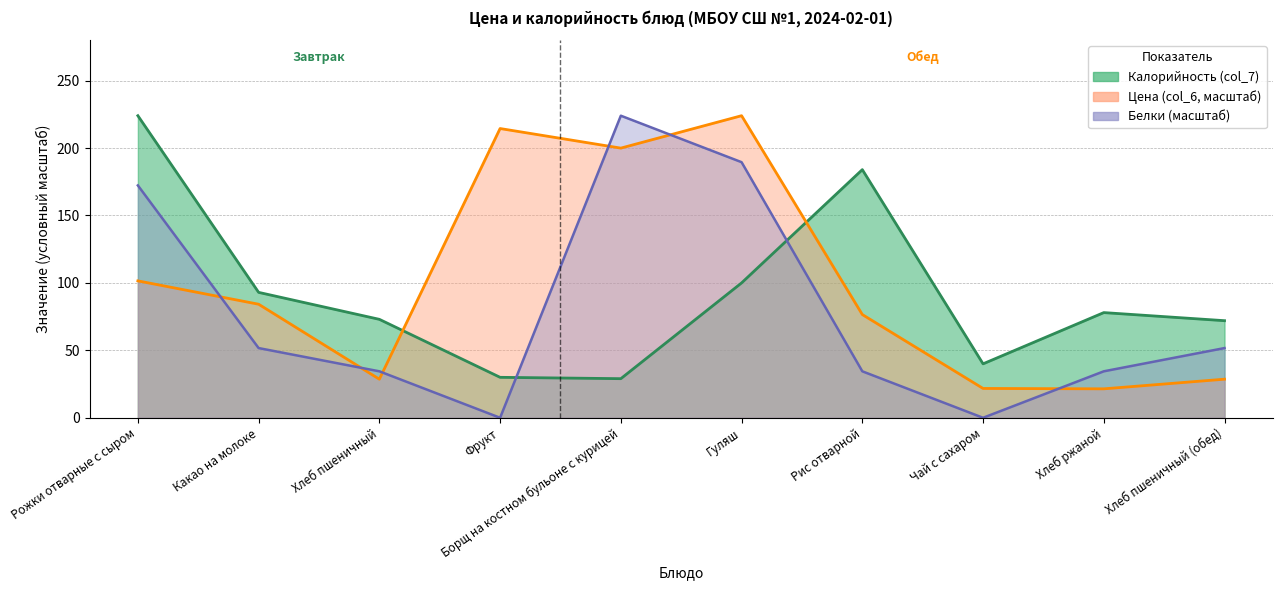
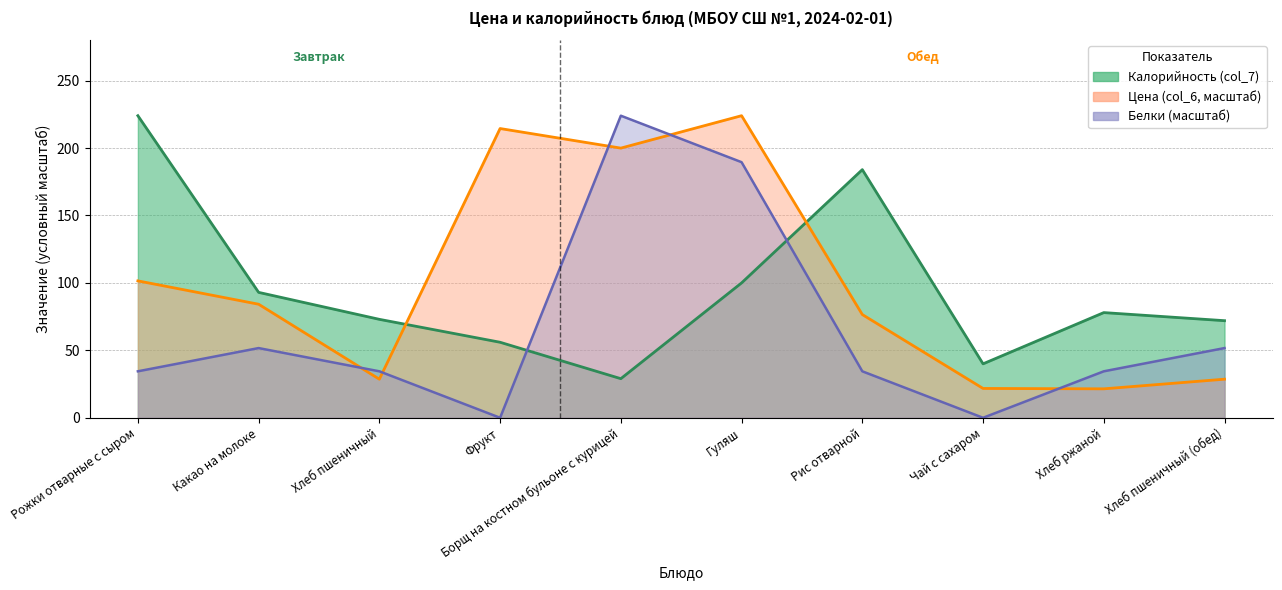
  {
    "Калорийность (col_7)": {
      "Рожки отварные с сыром": 224,
      "Какао на молоке": 93,
      "Хлеб пшеничный": 73,
-     "Фрукт": 30,
+     "Фрукт": 56,
      "Борщ на костном бульоне с курицей": 29,
      "Гуляш": 100,
      "Рис отварной": 184,
      "Чай с сахаром": 40,
      "Хлеб ржаной": 78,
      "Хлеб пшеничный (обед)": 72
    },
    "Цена (col_6, масштаб)": {
      "Рожки отварные с сыром": 102,
      "Какао на молоке": 84,
      "Хлеб пшеничный": 29,
      "Фрукт": 214,
      "Борщ на костном бульоне с курицей": 200,
      "Гуляш": 224,
      "Рис отварной": 77,
      "Чай с сахаром": 22,
      "Хлеб ржаной": 21,
      "Хлеб пшеничный (обед)": 29
    },
    "Белки (масштаб)": {
-     "Рожки отварные с сыром": 172,
+     "Рожки отварные с сыром": 34,
      "Какао на молоке": 52,
      "Хлеб пшеничный": 34,
      "Фрукт": 0,
      "Борщ на костном бульоне с курицей": 224,
      "Гуляш": 190,
      "Рис отварной": 34,
      "Чай с сахаром": 0,
      "Хлеб ржаной": 34,
      "Хлеб пшеничный (обед)": 52
    }
  }
